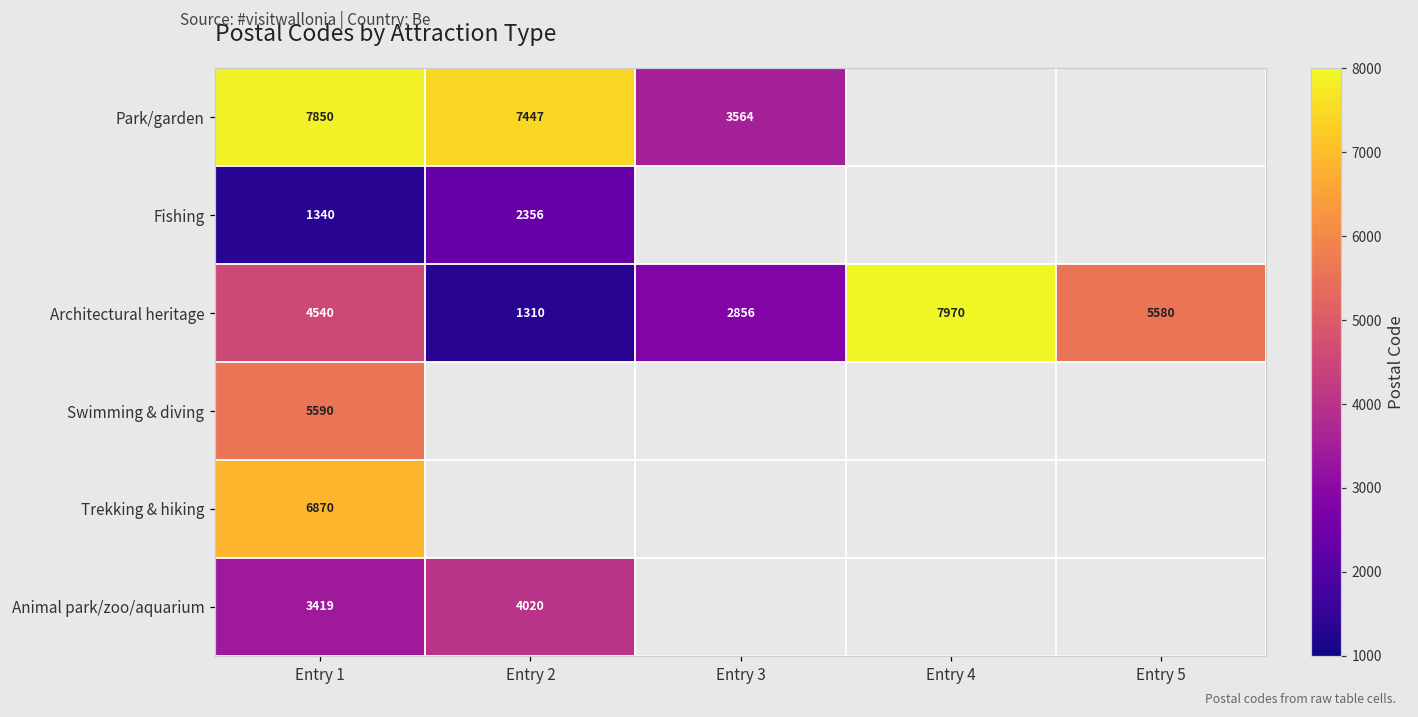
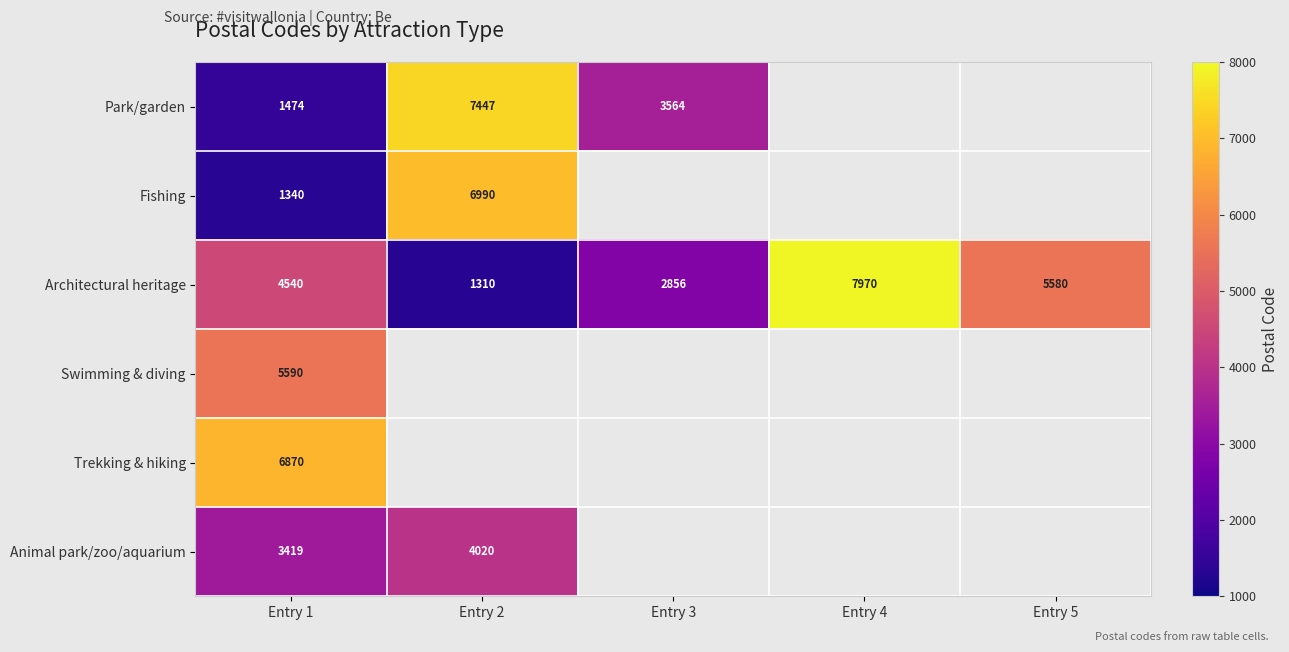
  {
    "Park/garden": {
-     "Entry 1": 7850,
+     "Entry 1": 1474,
      "Entry 2": 7447,
      "Entry 3": 3564
    },
    "Fishing": {
      "Entry 1": 1340,
-     "Entry 2": 2356
+     "Entry 2": 6990
    },
    "Architectural heritage": {
      "Entry 1": 4540,
      "Entry 2": 1310,
      "Entry 3": 2856,
      "Entry 4": 7970,
      "Entry 5": 5580
    },
    "Swimming & diving": {
      "Entry 1": 5590
    },
    "Trekking & hiking": {
      "Entry 1": 6870
    },
    "Animal park/zoo/aquarium": {
      "Entry 1": 3419,
      "Entry 2": 4020
    }
  }
